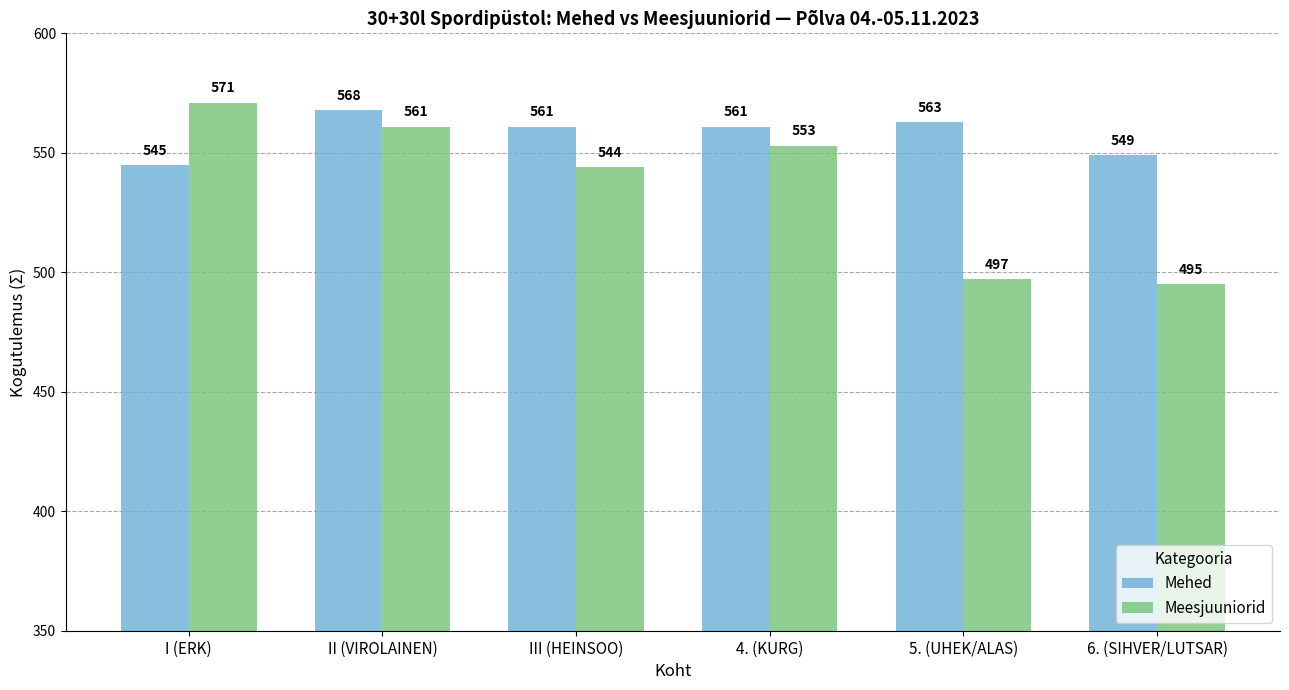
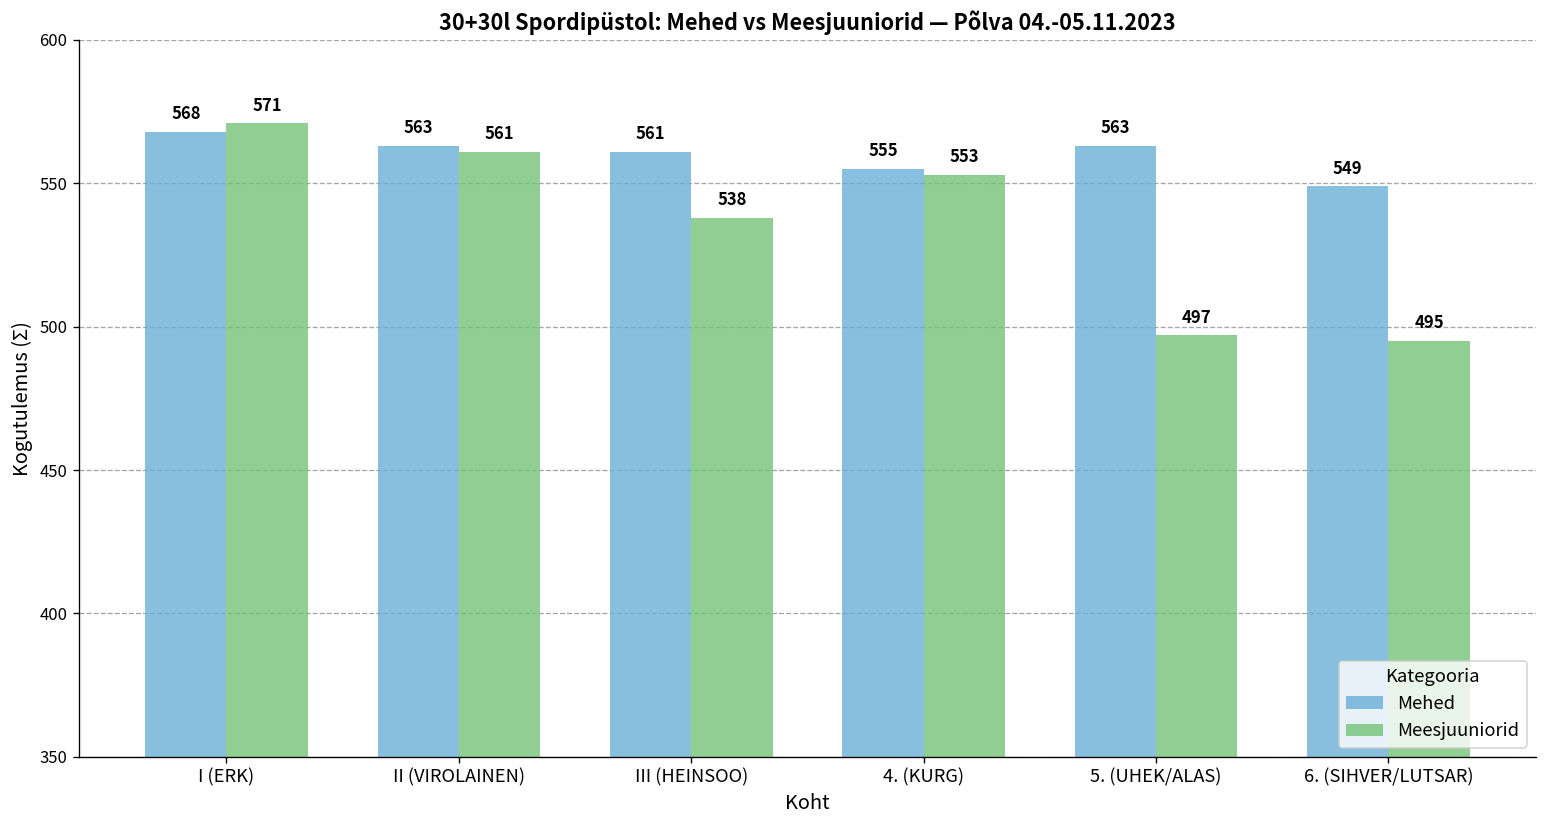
  {
    "Mehed": {
-     "I (ERK)": 545,
-     "II (VIROLAINEN)": 568,
+     "I (ERK)": 568,
+     "II (VIROLAINEN)": 563,
      "III (HEINSOO)": 561,
-     "4. (KURG)": 561,
+     "4. (KURG)": 555,
      "5. (UHEK/ALAS)": 563,
      "6. (SIHVER/LUTSAR)": 549
    },
    "Meesjuuniorid": {
      "I (ERK)": 571,
      "II (VIROLAINEN)": 561,
-     "III (HEINSOO)": 544,
+     "III (HEINSOO)": 538,
      "4. (KURG)": 553,
      "5. (UHEK/ALAS)": 497,
      "6. (SIHVER/LUTSAR)": 495
    }
  }
